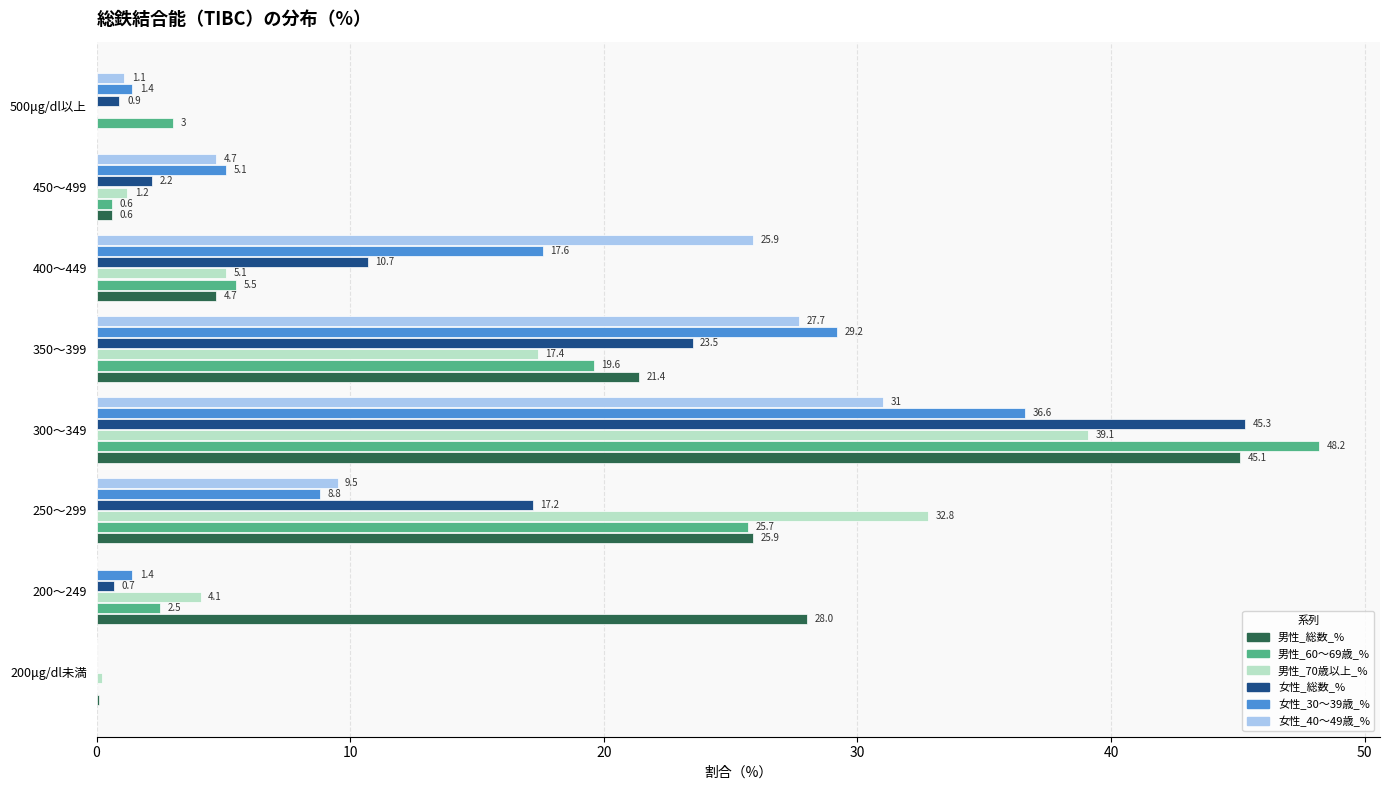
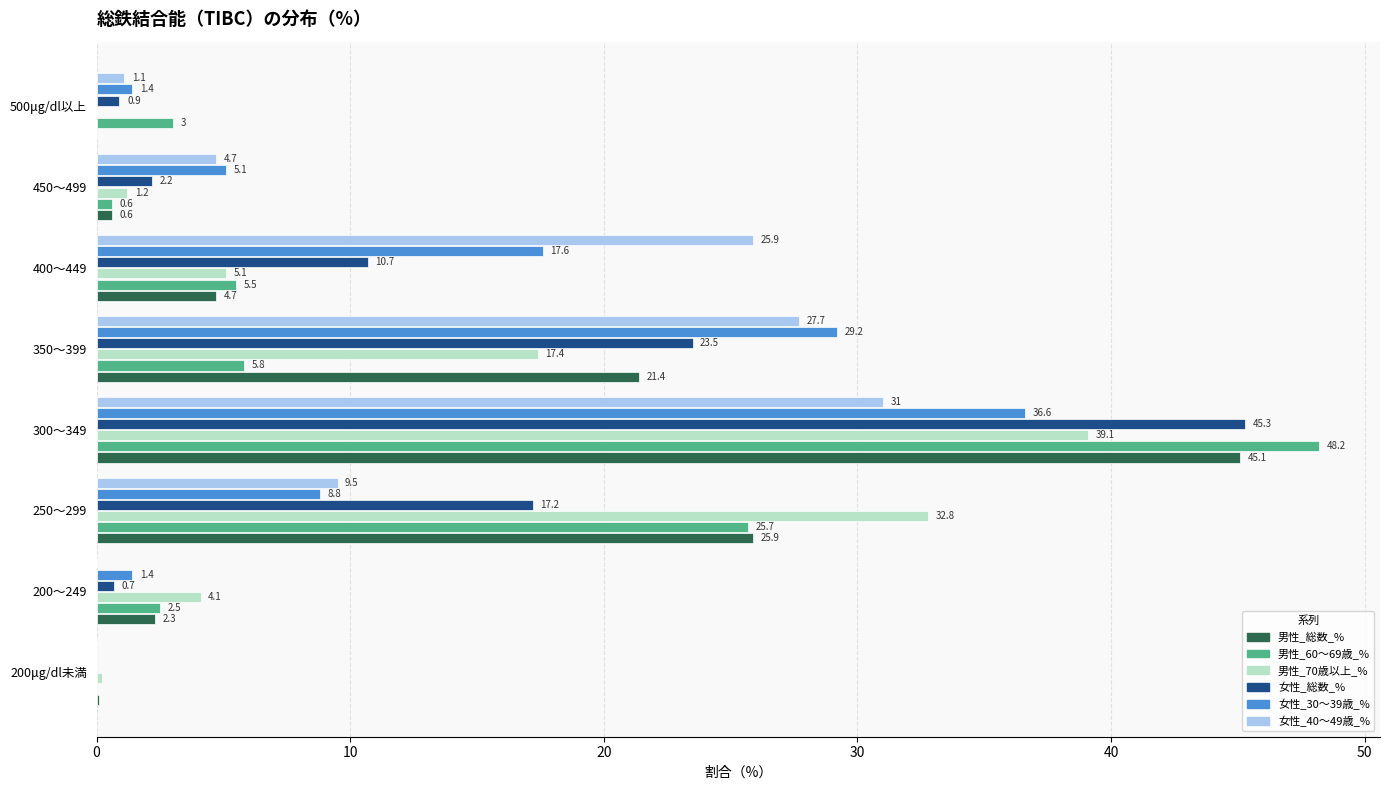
  {
    "男性_総数_%": {
      "450～499": 0.6,
      "400～449": 4.7,
      "350～399": 21.4,
      "300～349": 45.1,
      "250～299": 25.9,
-     "200～249": 28.0
+     "200～249": 2.3
    },
    "男性_60～69歳_%": {
      "500μg/dl以上": 3,
      "450～499": 0.6,
      "400～449": 5.5,
-     "350～399": 19.6,
+     "350～399": 5.8,
      "300～349": 48.2,
      "250～299": 25.7,
      "200～249": 2.5
    },
    "女性_総数_%": {
      "500μg/dl以上": 0.9,
      "450～499": 2.2,
      "400～449": 10.7,
      "350～399": 23.5,
      "300～349": 45.3,
      "250～299": 17.2,
      "200～249": 0.7
    },
    "女性_30～39歳_%": {
      "500μg/dl以上": 1.4,
      "450～499": 5.1,
      "400～449": 17.6,
      "350～399": 29.2,
      "300～349": 36.6,
      "250～299": 8.8,
      "200～249": 1.4
    }
  }
